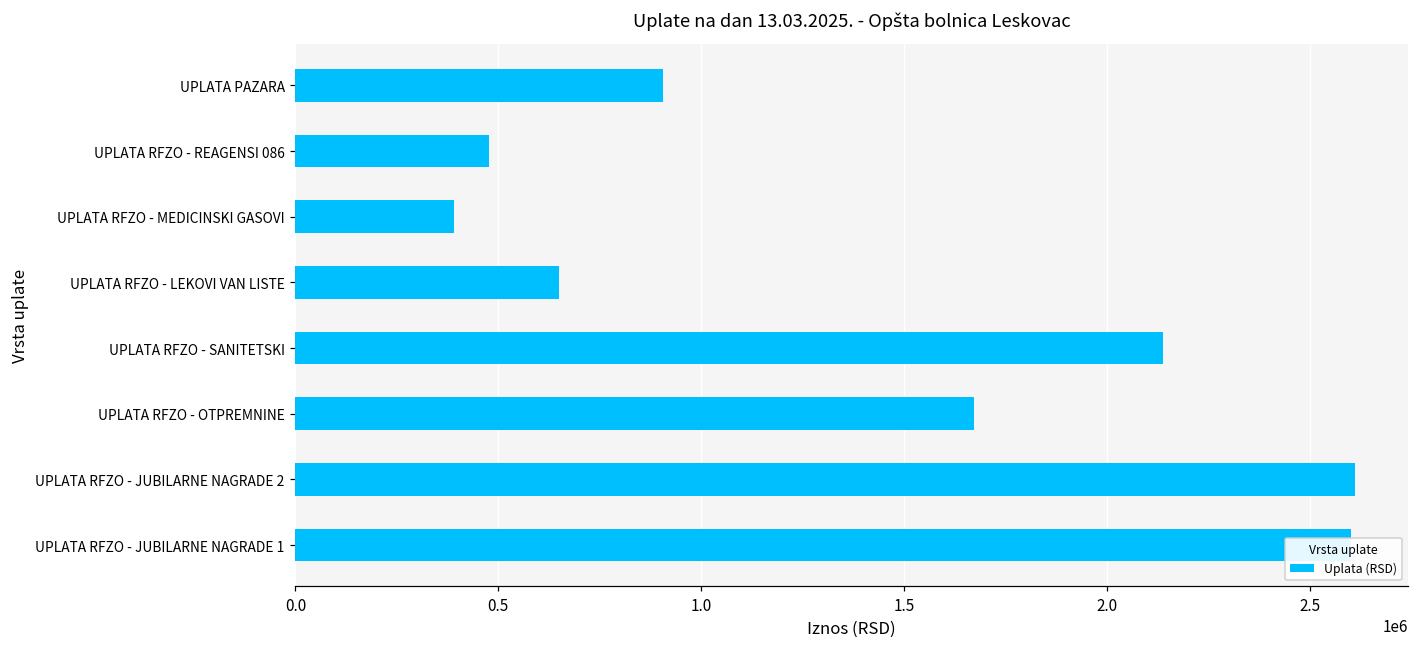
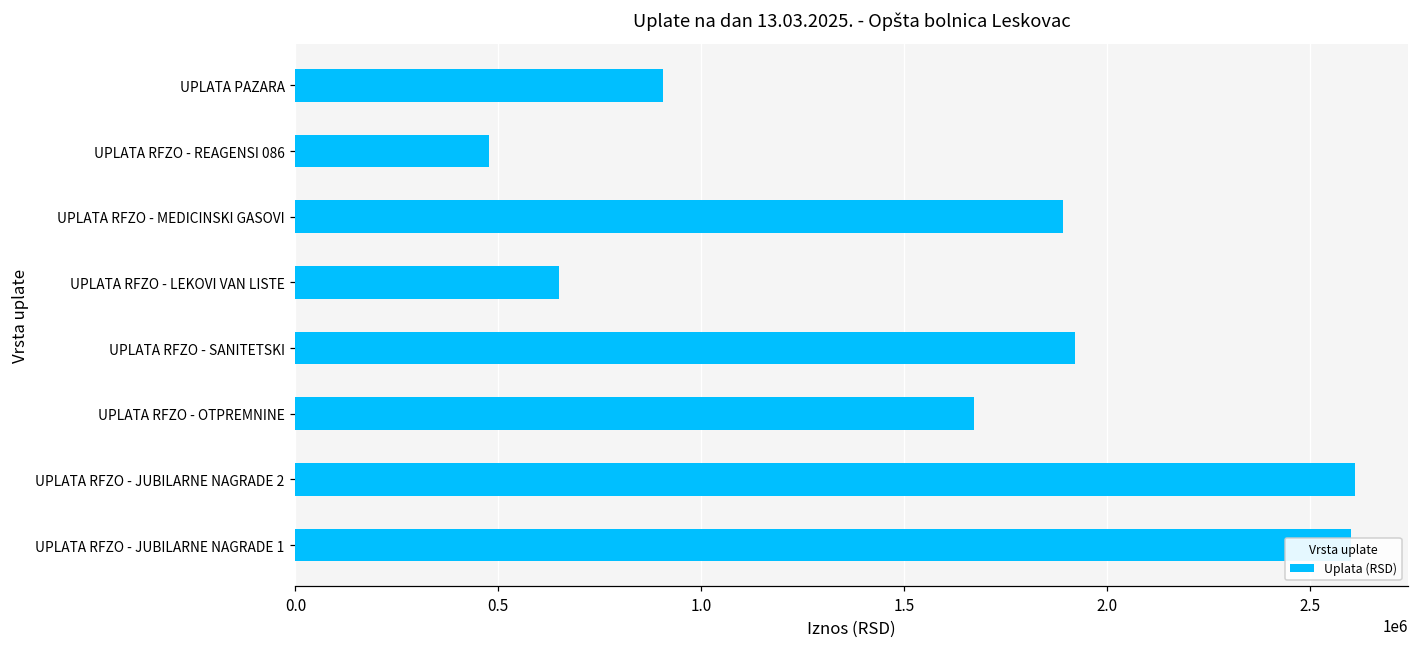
  {
    "UPLATA PAZARA": 900000,
    "UPLATA RFZO - REAGENSI 086": 480000,
-   "UPLATA RFZO - MEDICINSKI GASOVI": 390000,
+   "UPLATA RFZO - MEDICINSKI GASOVI": 1890000,
    "UPLATA RFZO - LEKOVI VAN LISTE": 650000,
-   "UPLATA RFZO - SANITETSKI": 2140000,
+   "UPLATA RFZO - SANITETSKI": 1920000,
    "UPLATA RFZO - OTPREMNINE": 1670000,
    "UPLATA RFZO - JUBILARNE NAGRADE 2": 2610000
  }
